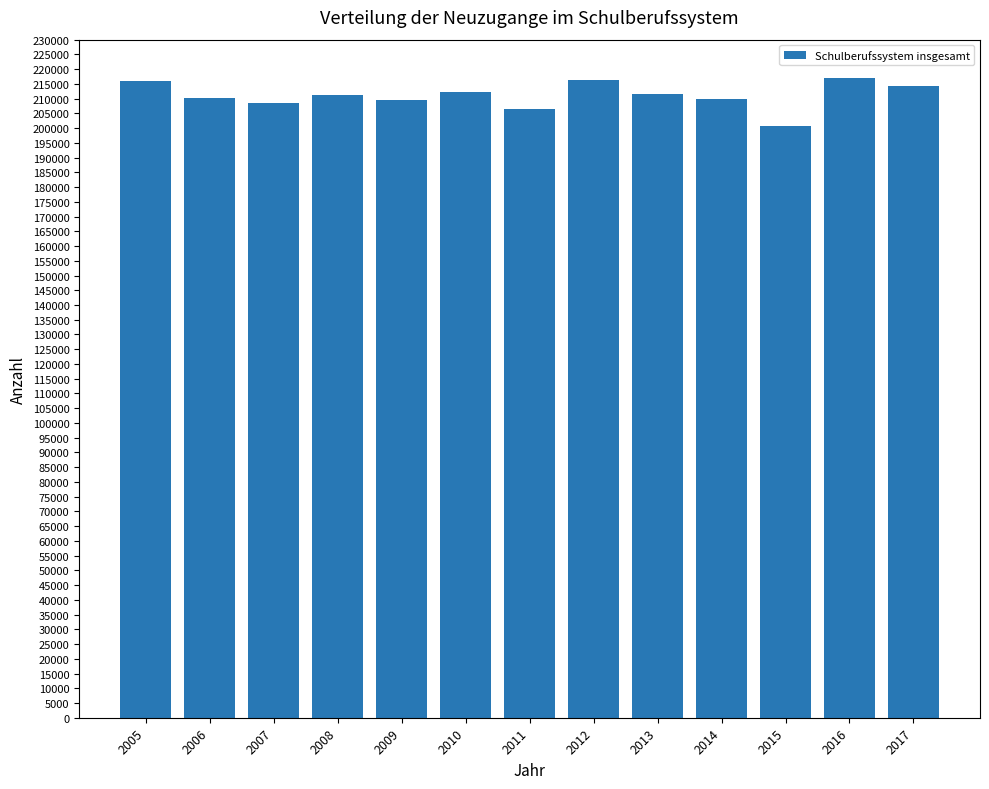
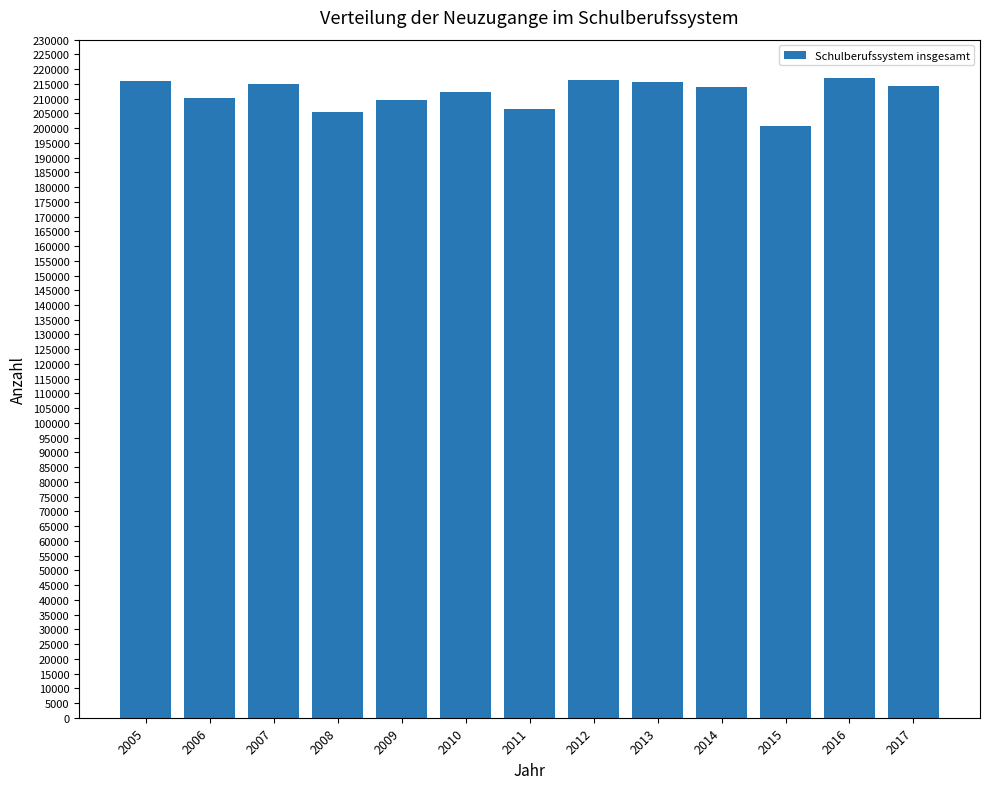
  {
    "2005": 216000,
    "2006": 210000,
-   "2007": 209000,
-   "2008": 211000,
+   "2007": 215000,
+   "2008": 206000,
    "2009": 210000,
    "2010": 212000,
    "2011": 207000,
    "2012": 216000,
-   "2013": 211000,
-   "2014": 210000,
+   "2013": 216000,
+   "2014": 214000,
    "2015": 201000,
    "2016": 217000,
    "2017": 214000
  }
